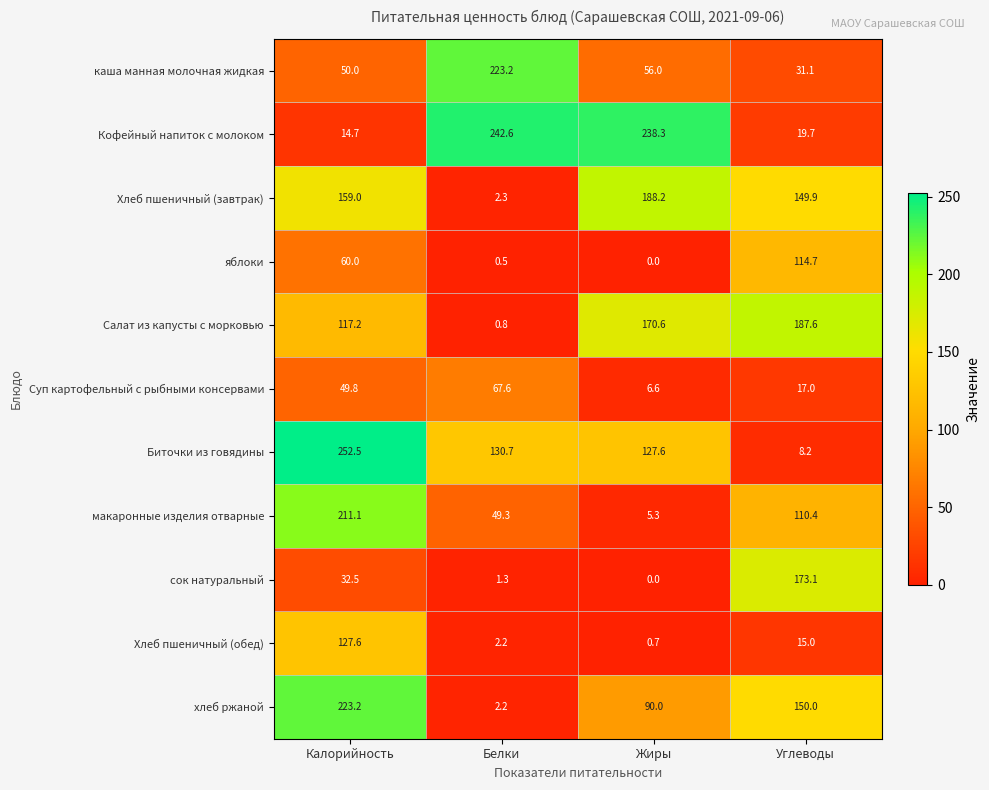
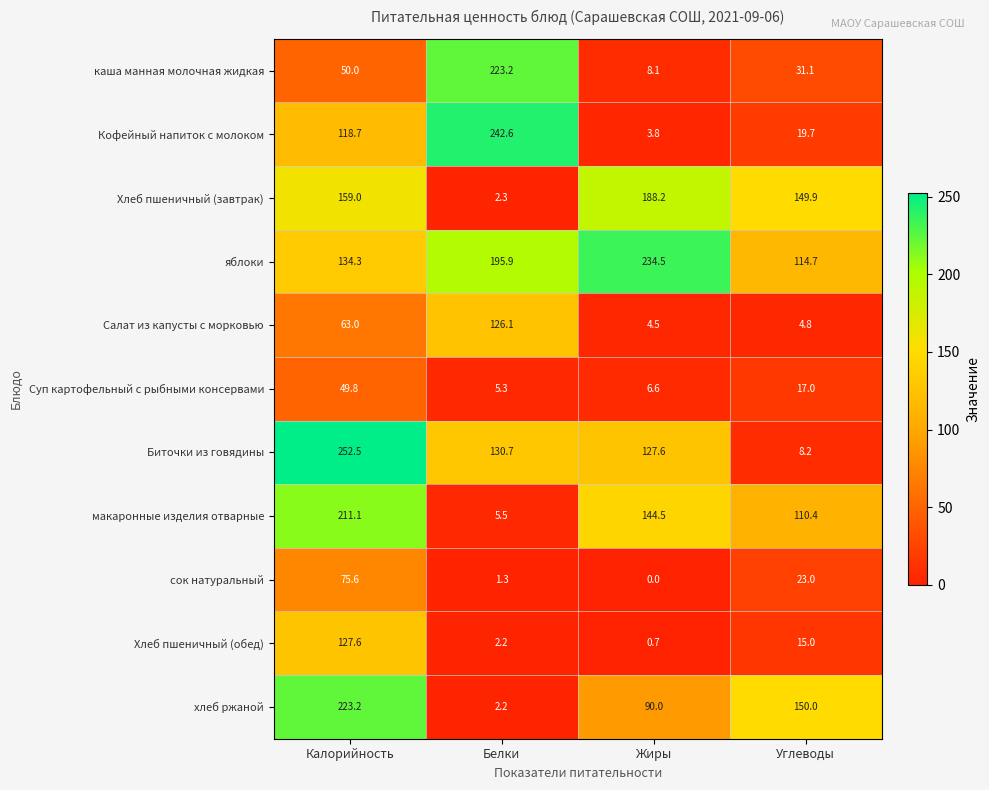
  {
    "каша манная молочная жидкая": {
      "Калорийность": 50.0,
      "Белки": 223.2,
-     "Жиры": 56.0,
+     "Жиры": 8.1,
      "Углеводы": 31.1
    },
    "Кофейный напиток с молоком": {
-     "Калорийность": 14.7,
+     "Калорийность": 118.7,
      "Белки": 242.6,
-     "Жиры": 238.3,
+     "Жиры": 3.8,
      "Углеводы": 19.7
    },
    "Хлеб пшеничный (завтрак)": {
      "Калорийность": 159.0,
      "Белки": 2.3,
      "Жиры": 188.2,
      "Углеводы": 149.9
    },
    "яблоки": {
-     "Калорийность": 60.0,
-     "Белки": 0.5,
-     "Жиры": 0.0,
+     "Калорийность": 134.3,
+     "Белки": 195.9,
+     "Жиры": 234.5,
      "Углеводы": 114.7
    },
    "Салат из капусты с морковью": {
-     "Калорийность": 117.2,
-     "Белки": 0.8,
-     "Жиры": 170.6,
-     "Углеводы": 187.6
+     "Калорийность": 63.0,
+     "Белки": 126.1,
+     "Жиры": 4.5,
+     "Углеводы": 4.8
    },
    "Суп картофельный с рыбными консервами": {
      "Калорийность": 49.8,
-     "Белки": 67.6,
+     "Белки": 5.3,
      "Жиры": 6.6,
      "Углеводы": 17.0
    },
    "Биточки из говядины": {
      "Калорийность": 252.5,
      "Белки": 130.7,
      "Жиры": 127.6,
      "Углеводы": 8.2
    },
    "макаронные изделия отварные": {
      "Калорийность": 211.1,
-     "Белки": 49.3,
-     "Жиры": 5.3,
+     "Белки": 5.5,
+     "Жиры": 144.5,
      "Углеводы": 110.4
    },
    "сок натуральный": {
-     "Калорийность": 32.5,
+     "Калорийность": 75.6,
      "Белки": 1.3,
      "Жиры": 0.0,
-     "Углеводы": 173.1
+     "Углеводы": 23.0
    },
    "Хлеб пшеничный (обед)": {
      "Калорийность": 127.6,
      "Белки": 2.2,
      "Жиры": 0.7,
      "Углеводы": 15.0
    },
    "хлеб ржаной": {
      "Калорийность": 223.2,
      "Белки": 2.2,
      "Жиры": 90.0,
      "Углеводы": 150.0
    }
  }
